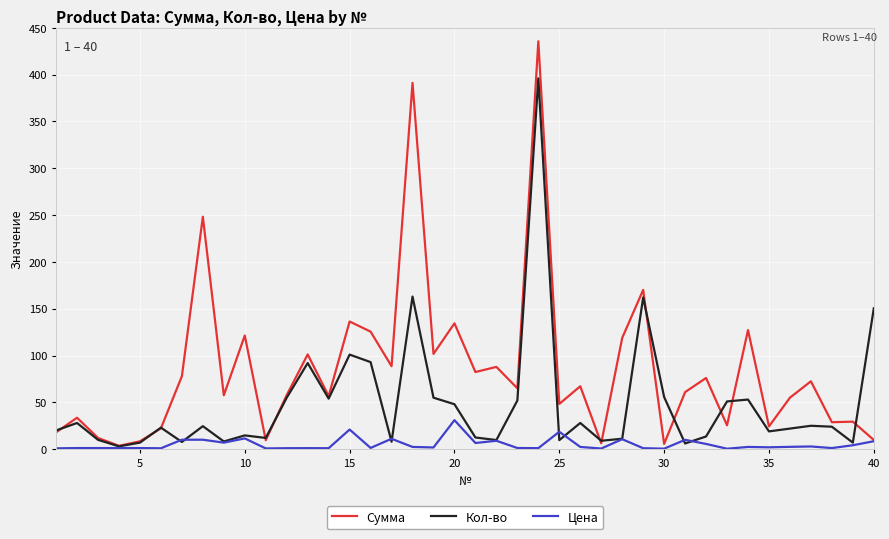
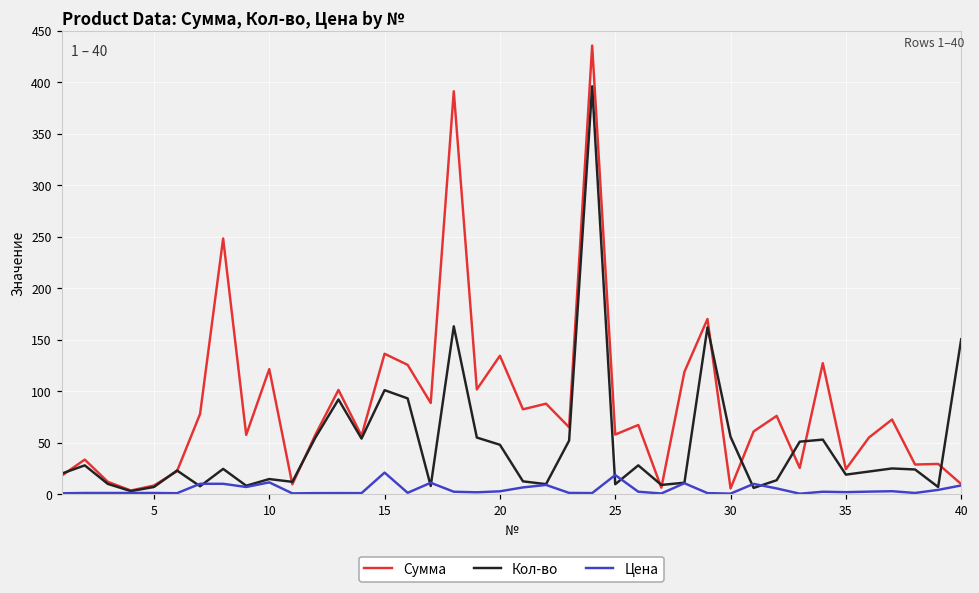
  {
    "Сумма": {
      "10": 120,
      "15": 140,
      "20": 130,
-     "25": 50,
+     "25": 60,
      "30": 10,
      "35": 20
    },
    "Кол-во": {
      "10": 10,
      "15": 100,
      "20": 50,
      "25": 10,
      "30": 60,
      "35": 20,
      "40": 150
    },
    "Цена": {
      "5": 0,
      "10": 10,
      "15": 20,
-     "20": 30,
+     "20": 0,
      "25": 20,
      "30": 0,
      "35": 0
    }
  }
